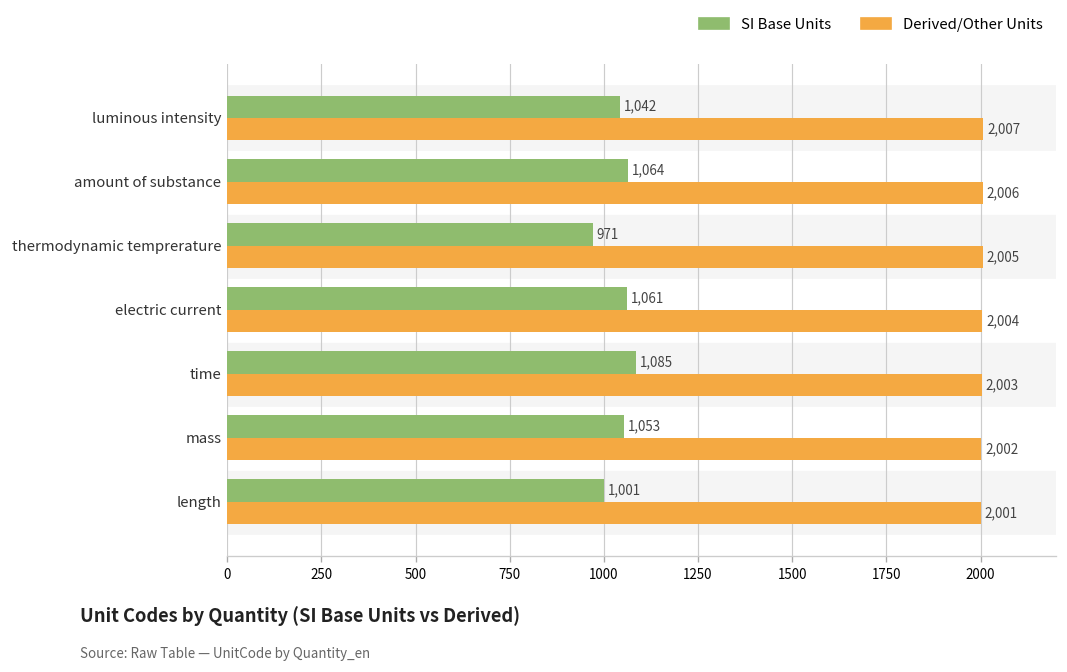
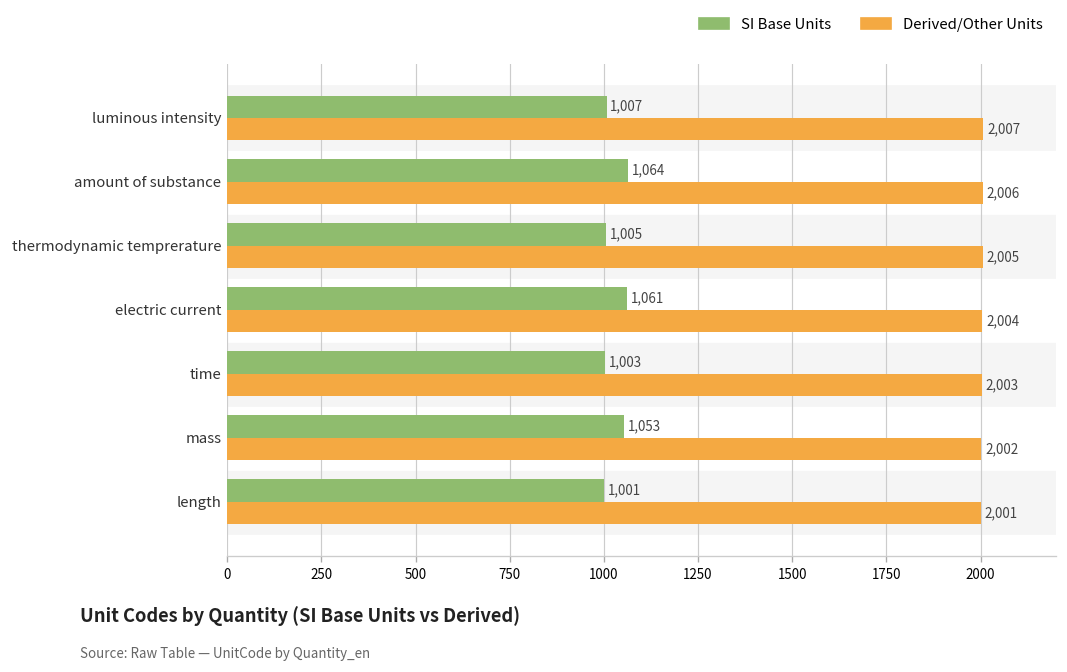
  {
    "SI Base Units": {
-     "luminous intensity": "1,042",
+     "luminous intensity": "1,007",
      "amount of substance": "1,064",
-     "thermodynamic temprerature": "971",
+     "thermodynamic temprerature": "1,005",
      "electric current": "1,061",
-     "time": "1,085",
+     "time": "1,003",
      "mass": "1,053",
      "length": "1,001"
    },
    "Derived/Other Units": {
      "luminous intensity": "2,007",
      "amount of substance": "2,006",
      "thermodynamic temprerature": "2,005",
      "electric current": "2,004",
      "time": "2,003",
      "mass": "2,002",
      "length": "2,001"
    }
  }
